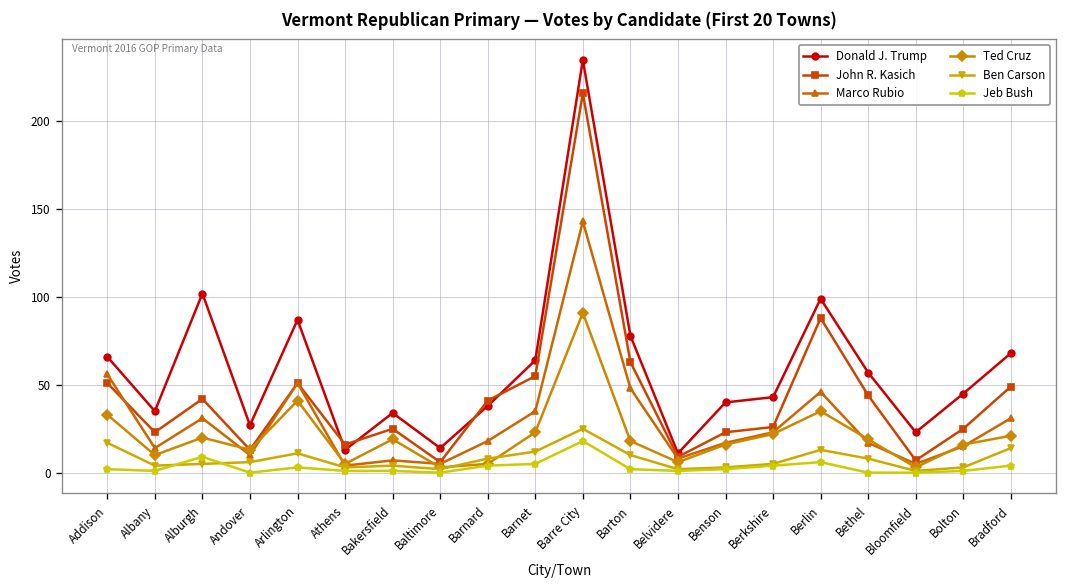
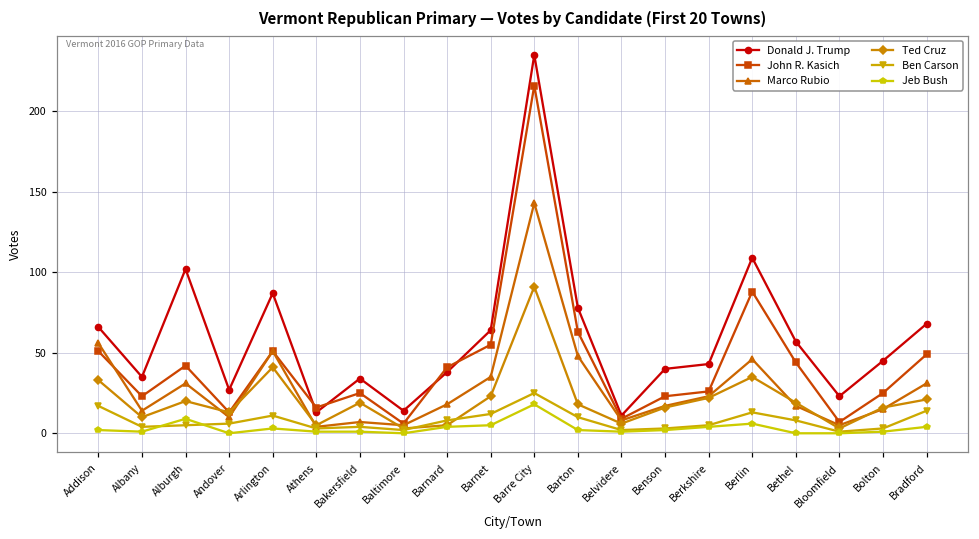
  {
    "Donald J. Trump": {
      "Addison": 66,
      "Albany": 35,
      "Alburgh": 102,
      "Andover": 27,
      "Arlington": 87,
      "Athens": 13,
      "Bakersfield": 34,
      "Baltimore": 14,
      "Barnard": 38,
      "Barnet": 64,
      "Barre City": 235,
      "Barton": 78,
      "Belvidere": 11,
      "Benson": 40,
      "Berkshire": 43,
-     "Berlin": 99,
+     "Berlin": 109,
      "Bethel": 57,
      "Bloomfield": 23,
      "Bolton": 45,
      "Bradford": 68
    }
  }
